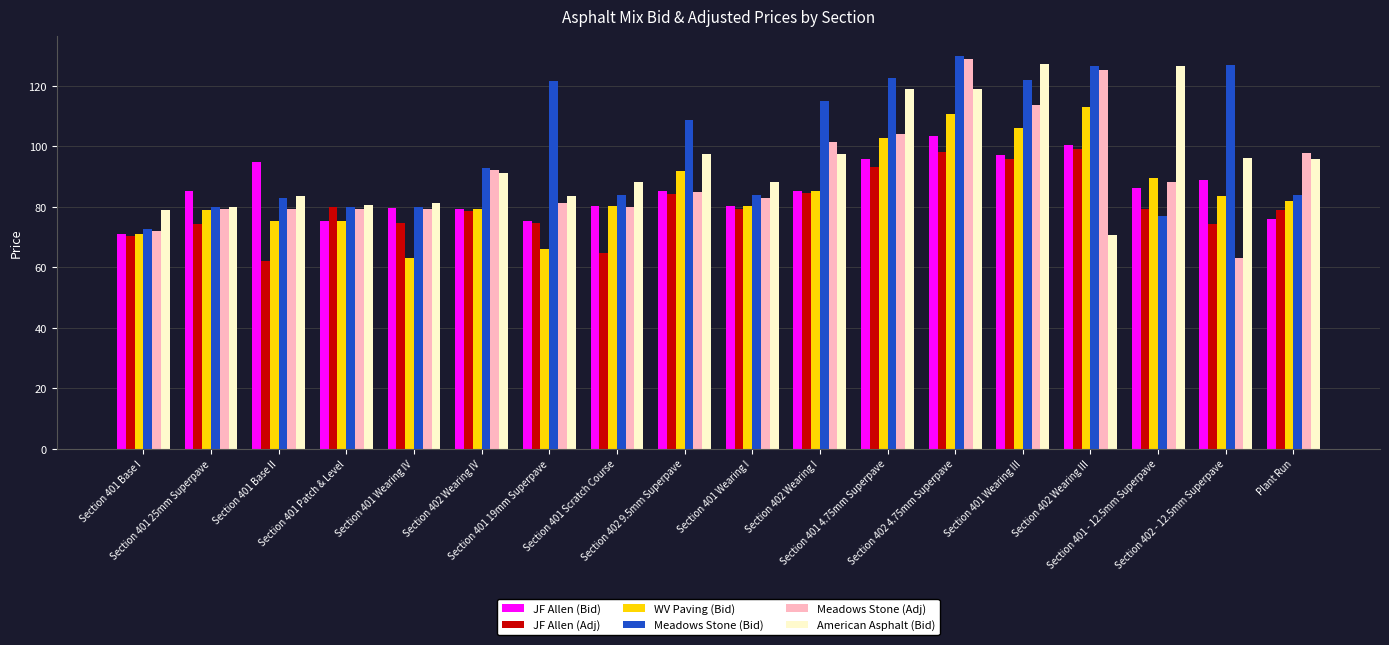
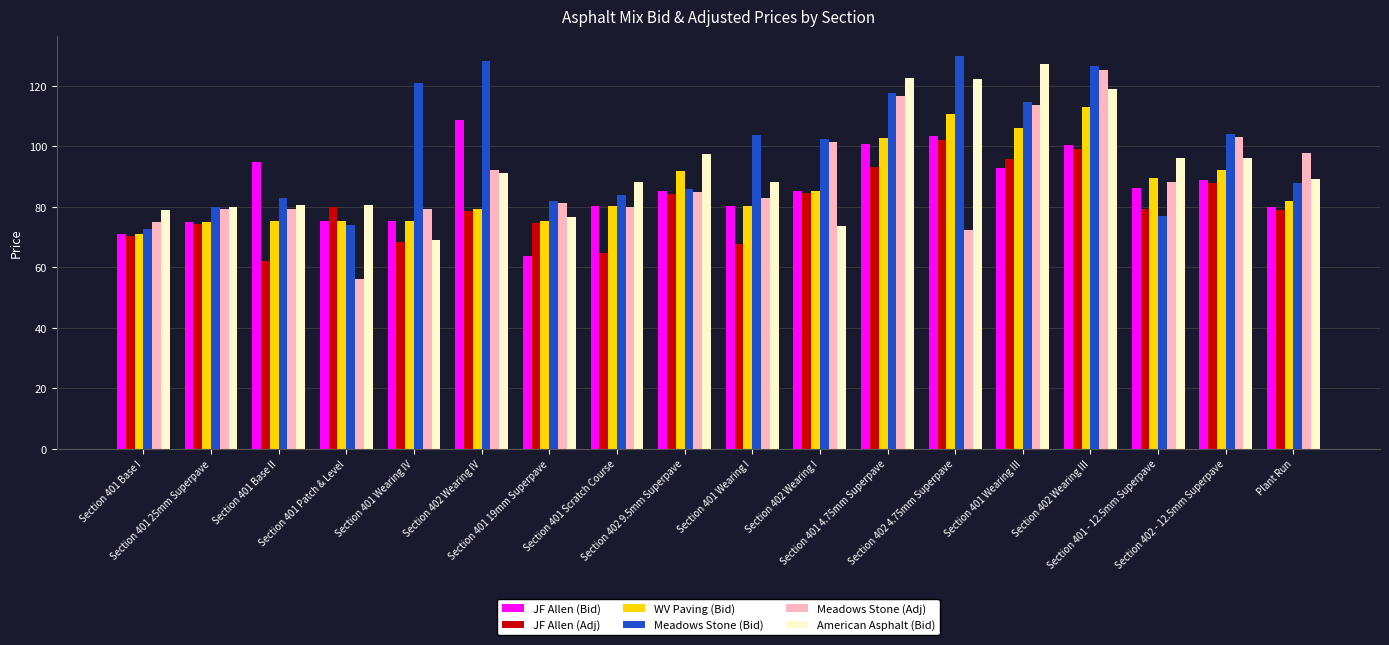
  {
    "JF Allen (Bid)": {
      "Section 401 Base I": 71,
-     "Section 401 25mm Superpave": 85,
+     "Section 401 25mm Superpave": 75,
      "Section 401 Base II": 95,
      "Section 401 Patch & Level": 75,
-     "Section 401 Wearing IV": 80,
-     "Section 402 Wearing IV": 79,
-     "Section 401 19mm Superpave": 75,
+     "Section 401 Wearing IV": 75,
+     "Section 402 Wearing IV": 109,
+     "Section 401 19mm Superpave": 64,
      "Section 401 Scratch Course": 80,
      "Section 402 9.5mm Superpave": 85,
      "Section 401 Wearing I": 80,
      "Section 402 Wearing I": 85,
-     "Section 401 4.75mm Superpave": 96,
+     "Section 401 4.75mm Superpave": 101,
      "Section 402 4.75mm Superpave": 103,
-     "Section 401 Wearing III": 97,
+     "Section 401 Wearing III": 93,
      "Section 402 Wearing III": 100,
      "Section 401 - 12.5mm Superpave": 86,
      "Section 402 - 12.5mm Superpave": 89,
-     "Plant Run": 76
+     "Plant Run": 80
    },
    "JF Allen (Adj)": {
      "Section 401 Base I": 70,
      "Section 401 25mm Superpave": 74,
      "Section 401 Base II": 62,
      "Section 401 Patch & Level": 80,
-     "Section 401 Wearing IV": 75,
+     "Section 401 Wearing IV": 68,
      "Section 402 Wearing IV": 79,
      "Section 401 19mm Superpave": 75,
      "Section 401 Scratch Course": 65,
      "Section 402 9.5mm Superpave": 84,
-     "Section 401 Wearing I": 79,
+     "Section 401 Wearing I": 68,
      "Section 402 Wearing I": 84,
      "Section 401 4.75mm Superpave": 93,
-     "Section 402 4.75mm Superpave": 98,
+     "Section 402 4.75mm Superpave": 102,
      "Section 401 Wearing III": 96,
      "Section 402 Wearing III": 99,
      "Section 401 - 12.5mm Superpave": 79,
-     "Section 402 - 12.5mm Superpave": 75,
+     "Section 402 - 12.5mm Superpave": 88,
      "Plant Run": 79
    },
    "WV Paving (Bid)": {
      "Section 401 Base I": 71,
-     "Section 401 25mm Superpave": 79,
+     "Section 401 25mm Superpave": 75,
      "Section 401 Base II": 75,
      "Section 401 Patch & Level": 75,
-     "Section 401 Wearing IV": 63,
+     "Section 401 Wearing IV": 75,
      "Section 402 Wearing IV": 79,
-     "Section 401 19mm Superpave": 66,
+     "Section 401 19mm Superpave": 75,
      "Section 401 Scratch Course": 80,
      "Section 402 9.5mm Superpave": 92,
      "Section 401 Wearing I": 80,
      "Section 402 Wearing I": 85,
      "Section 401 4.75mm Superpave": 103,
      "Section 402 4.75mm Superpave": 111,
      "Section 401 Wearing III": 106,
      "Section 402 Wearing III": 113,
      "Section 401 - 12.5mm Superpave": 90,
-     "Section 402 - 12.5mm Superpave": 84,
+     "Section 402 - 12.5mm Superpave": 92,
      "Plant Run": 82
    },
    "Meadows Stone (Bid)": {
      "Section 401 Base I": 73,
      "Section 401 25mm Superpave": 80,
      "Section 401 Base II": 83,
-     "Section 401 Patch & Level": 80,
-     "Section 401 Wearing IV": 80,
-     "Section 402 Wearing IV": 93,
-     "Section 401 19mm Superpave": 122,
+     "Section 401 Patch & Level": 74,
+     "Section 401 Wearing IV": 121,
+     "Section 402 Wearing IV": 128,
+     "Section 401 19mm Superpave": 82,
      "Section 401 Scratch Course": 84,
-     "Section 402 9.5mm Superpave": 109,
-     "Section 401 Wearing I": 84,
-     "Section 402 Wearing I": 115,
-     "Section 401 4.75mm Superpave": 123,
+     "Section 402 9.5mm Superpave": 86,
+     "Section 401 Wearing I": 104,
+     "Section 402 Wearing I": 103,
+     "Section 401 4.75mm Superpave": 118,
      "Section 402 4.75mm Superpave": 130,
-     "Section 401 Wearing III": 122,
+     "Section 401 Wearing III": 115,
      "Section 402 Wearing III": 127,
      "Section 401 - 12.5mm Superpave": 77,
-     "Section 402 - 12.5mm Superpave": 127,
-     "Plant Run": 84
+     "Section 402 - 12.5mm Superpave": 104,
+     "Plant Run": 88
    },
    "Meadows Stone (Adj)": {
-     "Section 401 Base I": 72,
+     "Section 401 Base I": 75,
      "Section 401 25mm Superpave": 79,
      "Section 401 Base II": 79,
-     "Section 401 Patch & Level": 79,
+     "Section 401 Patch & Level": 56,
      "Section 401 Wearing IV": 79,
      "Section 402 Wearing IV": 92,
      "Section 401 19mm Superpave": 81,
      "Section 401 Scratch Course": 80,
      "Section 402 9.5mm Superpave": 85,
      "Section 401 Wearing I": 83,
      "Section 402 Wearing I": 102,
-     "Section 401 4.75mm Superpave": 104,
-     "Section 402 4.75mm Superpave": 129,
+     "Section 401 4.75mm Superpave": 117,
+     "Section 402 4.75mm Superpave": 72,
      "Section 401 Wearing III": 114,
      "Section 402 Wearing III": 125,
      "Section 401 - 12.5mm Superpave": 88,
-     "Section 402 - 12.5mm Superpave": 63,
+     "Section 402 - 12.5mm Superpave": 103,
      "Plant Run": 98
    },
    "American Asphalt (Bid)": {
      "Section 401 Base I": 79,
      "Section 401 25mm Superpave": 80,
-     "Section 401 Base II": 84,
+     "Section 401 Base II": 81,
      "Section 401 Patch & Level": 81,
-     "Section 401 Wearing IV": 81,
+     "Section 401 Wearing IV": 69,
      "Section 402 Wearing IV": 91,
-     "Section 401 19mm Superpave": 84,
+     "Section 401 19mm Superpave": 77,
      "Section 401 Scratch Course": 88,
      "Section 402 9.5mm Superpave": 98,
      "Section 401 Wearing I": 88,
-     "Section 402 Wearing I": 98,
-     "Section 401 4.75mm Superpave": 119,
-     "Section 402 4.75mm Superpave": 119,
+     "Section 402 Wearing I": 74,
+     "Section 401 4.75mm Superpave": 123,
+     "Section 402 4.75mm Superpave": 122,
      "Section 401 Wearing III": 127,
-     "Section 402 Wearing III": 71,
-     "Section 401 - 12.5mm Superpave": 127,
+     "Section 402 Wearing III": 119,
+     "Section 401 - 12.5mm Superpave": 96,
      "Section 402 - 12.5mm Superpave": 96,
-     "Plant Run": 96
+     "Plant Run": 89
    }
  }
